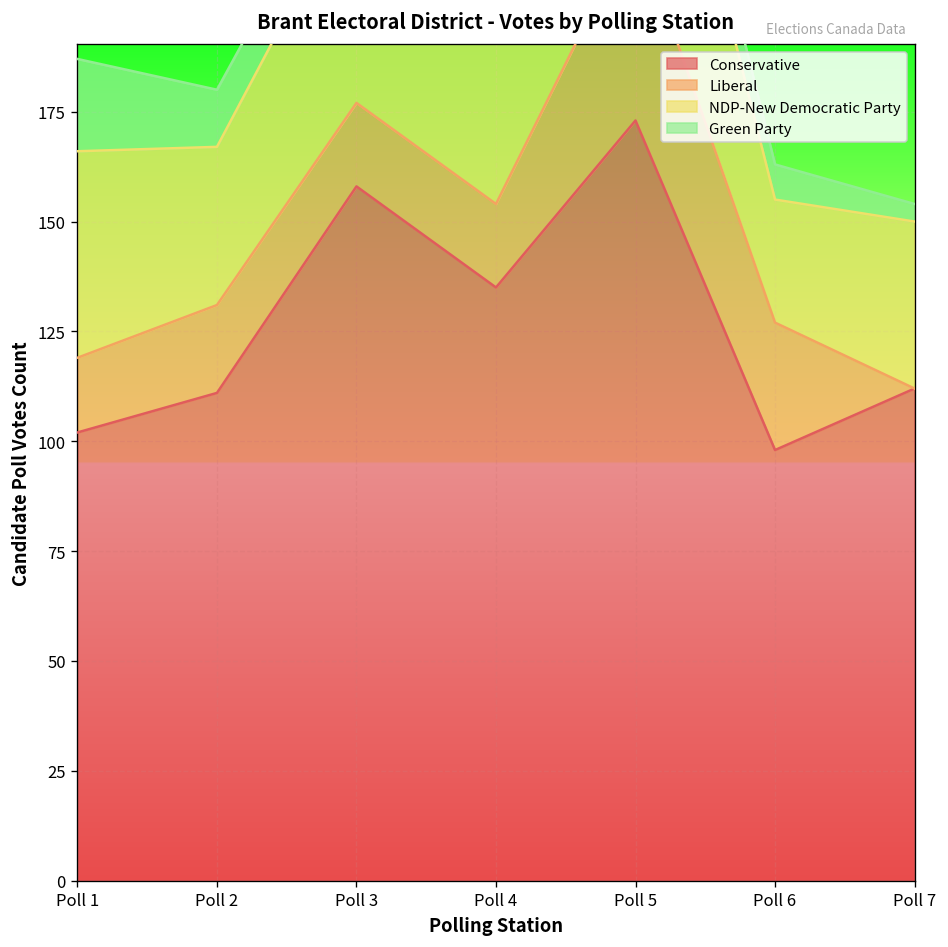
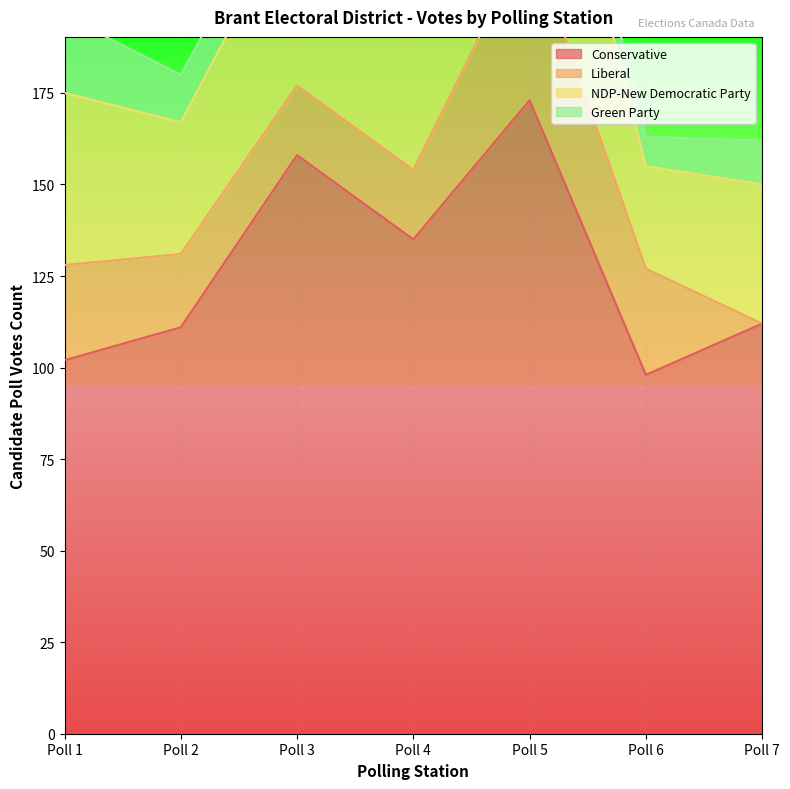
  {
    "Conservative": {
      "Poll 1": 102,
      "Poll 2": 111,
      "Poll 3": 158,
      "Poll 4": 135,
      "Poll 5": 173,
      "Poll 6": 98
    },
    "Liberal": {
-     "Poll 1": 17,
+     "Poll 1": 26,
      "Poll 2": 20,
      "Poll 3": 19,
      "Poll 4": 19,
      "Poll 6": 29
    },
    "NDP-New Democratic Party": {
      "Poll 1": 47,
      "Poll 2": 36,
      "Poll 6": 28,
      "Poll 7": 38
    },
    "Green Party": {
      "Poll 2": 13,
      "Poll 6": 8,
-     "Poll 7": 4
+     "Poll 7": 12
    }
  }
